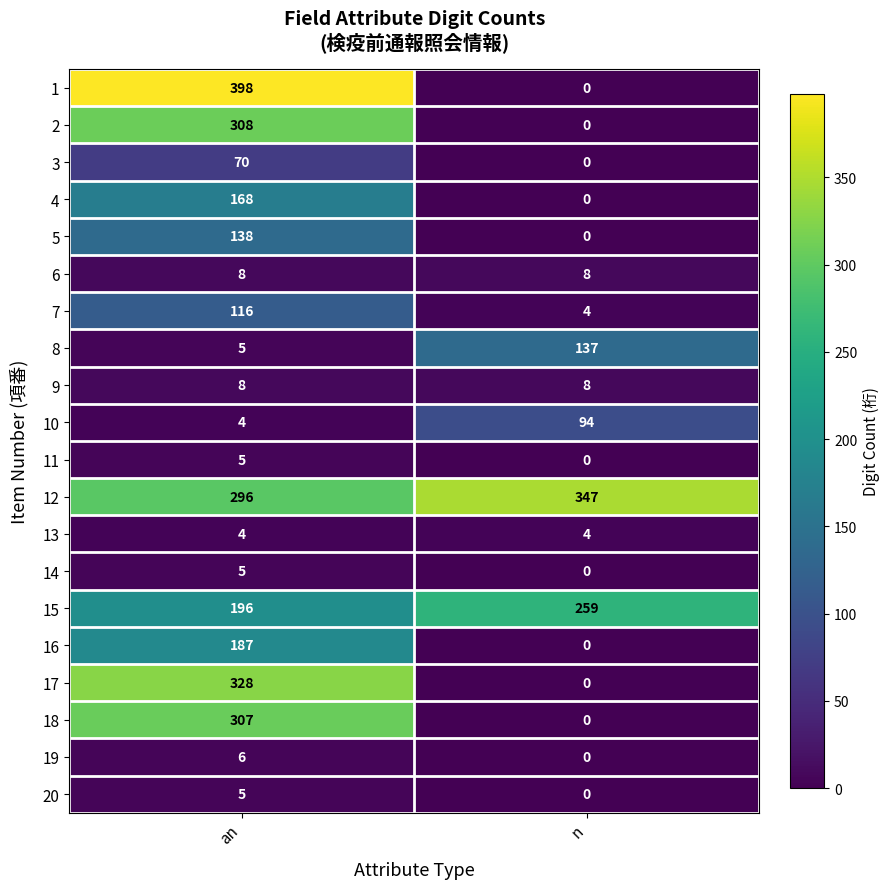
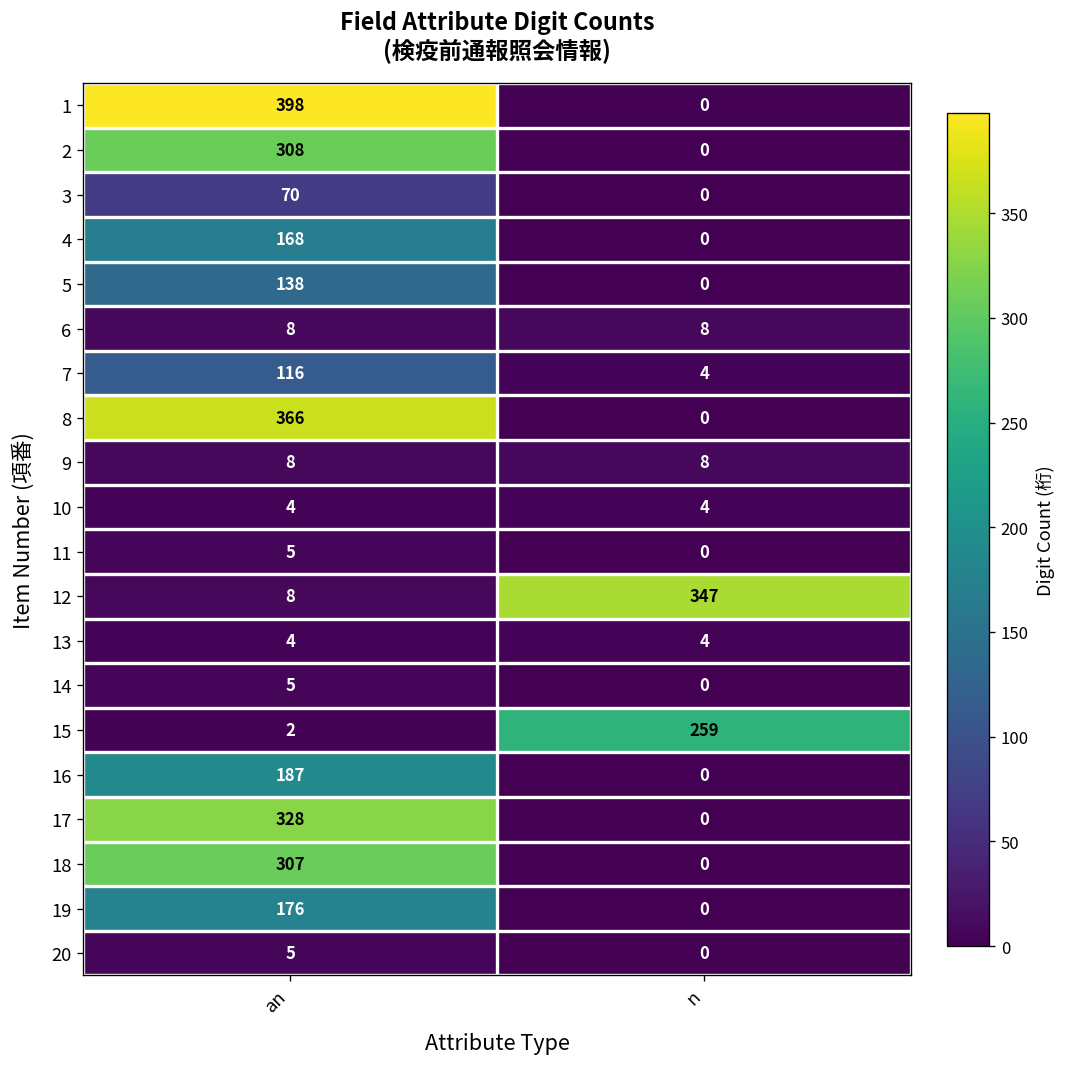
  {
    "1": {
      "an": 398,
      "n": 0
    },
    "2": {
      "an": 308,
      "n": 0
    },
    "3": {
      "an": 70,
      "n": 0
    },
    "4": {
      "an": 168,
      "n": 0
    },
    "5": {
      "an": 138,
      "n": 0
    },
    "6": {
      "an": 8,
      "n": 8
    },
    "7": {
      "an": 116,
      "n": 4
    },
    "8": {
-     "an": 5,
-     "n": 137
+     "an": 366,
+     "n": 0
    },
    "9": {
      "an": 8,
      "n": 8
    },
    "10": {
      "an": 4,
-     "n": 94
+     "n": 4
    },
    "11": {
      "an": 5,
      "n": 0
    },
    "12": {
-     "an": 296,
+     "an": 8,
      "n": 347
    },
    "13": {
      "an": 4,
      "n": 4
    },
    "14": {
      "an": 5,
      "n": 0
    },
    "15": {
-     "an": 196,
+     "an": 2,
      "n": 259
    },
    "16": {
      "an": 187,
      "n": 0
    },
    "17": {
      "an": 328,
      "n": 0
    },
    "18": {
      "an": 307,
      "n": 0
    },
    "19": {
-     "an": 6,
+     "an": 176,
      "n": 0
    },
    "20": {
      "an": 5,
      "n": 0
    }
  }
